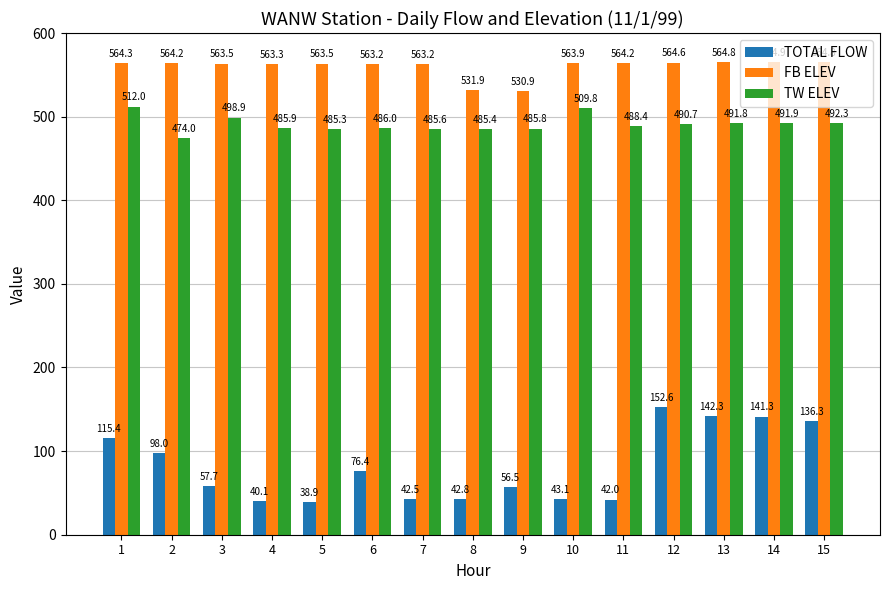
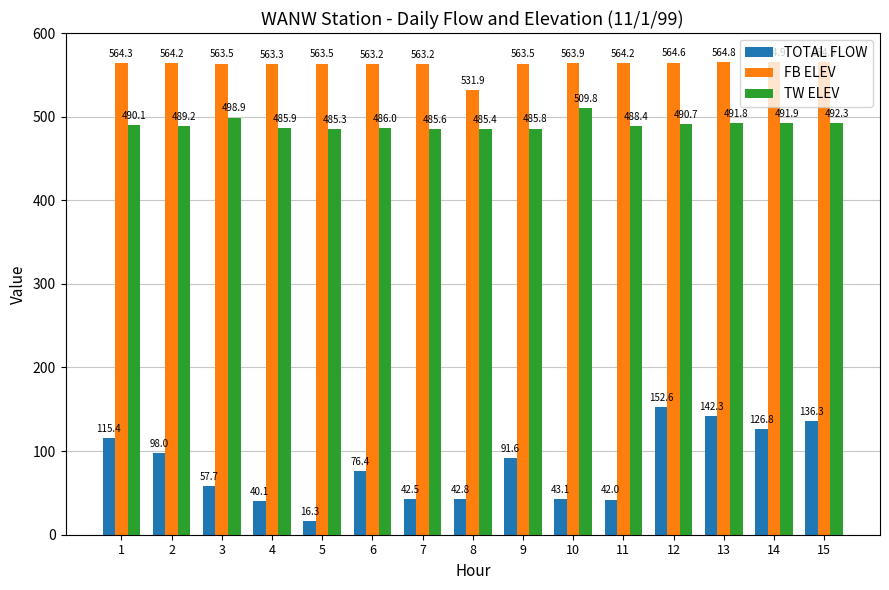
  {
    "TOTAL FLOW": {
      "1": 115.4,
      "2": 98.0,
      "3": 57.7,
      "4": 40.1,
-     "5": 38.9,
+     "5": 16.3,
      "6": 76.4,
      "7": 42.5,
      "8": 42.8,
-     "9": 56.5,
+     "9": 91.6,
      "10": 43.1,
      "11": 42.0,
      "12": 152.6,
      "13": 142.3,
-     "14": 141.3,
+     "14": 126.8,
      "15": 136.3
    },
    "FB ELEV": {
      "1": 564.3,
      "2": 564.2,
      "3": 563.5,
      "4": 563.3,
      "5": 563.5,
      "6": 563.2,
      "7": 563.2,
      "8": 531.9,
-     "9": 530.9,
+     "9": 563.5,
      "10": 563.9,
      "11": 564.2,
      "12": 564.6,
      "13": 564.8
    },
    "TW ELEV": {
-     "1": 512.0,
-     "2": 474.0,
+     "1": 490.1,
+     "2": 489.2,
      "3": 498.9,
      "4": 485.9,
      "5": 485.3,
      "6": 486.0,
      "7": 485.6,
      "8": 485.4,
      "9": 485.8,
      "10": 509.8,
      "11": 488.4,
      "12": 490.7,
      "13": 491.8,
      "14": 491.9,
      "15": 492.3
    }
  }
